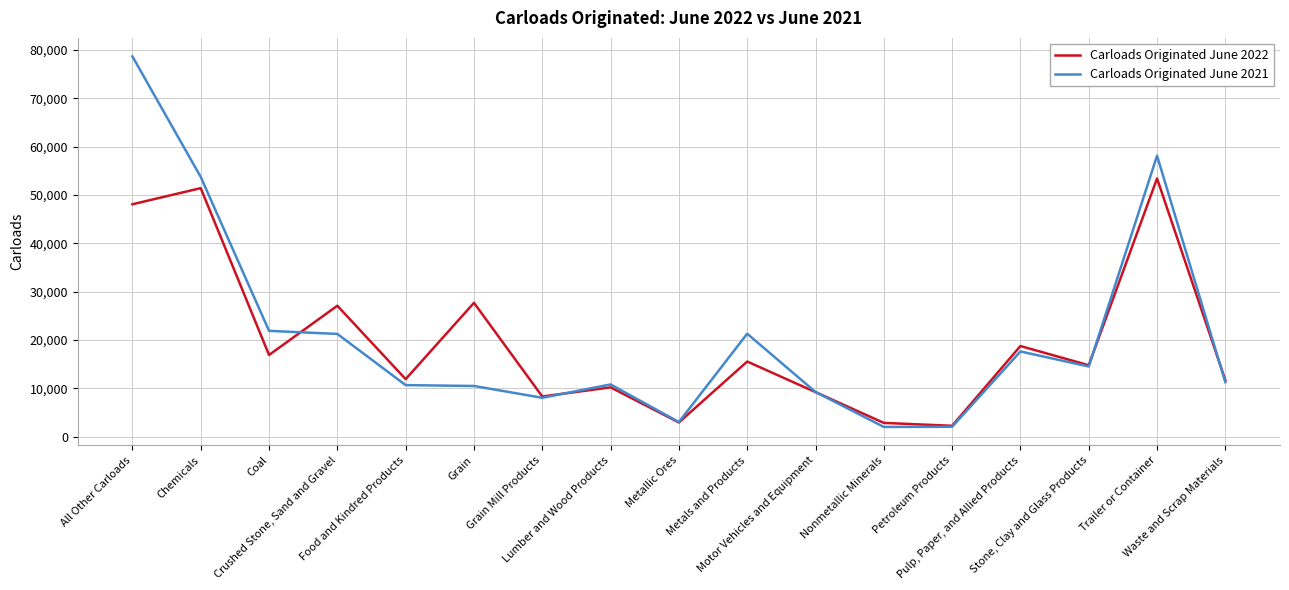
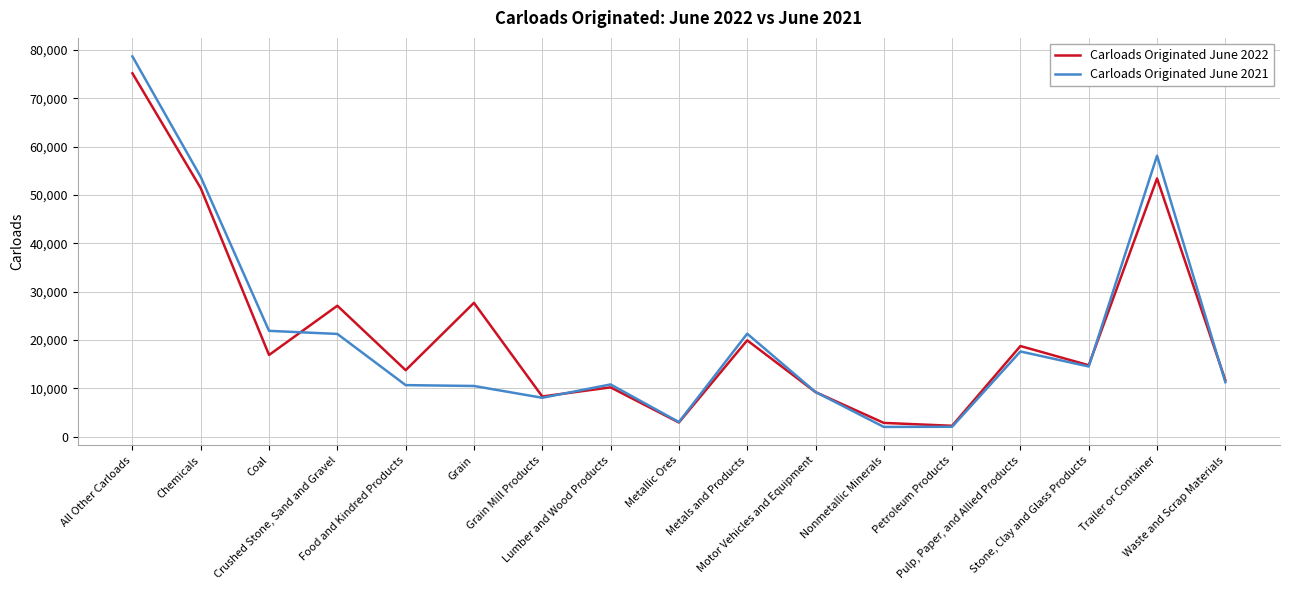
  {
    "Carloads Originated June 2022": {
-     "All Other Carloads": "48,000",
+     "All Other Carloads": "75,000",
      "Chemicals": "51,000",
      "Coal": "17,000",
      "Crushed Stone, Sand and Gravel": "27,000",
-     "Food and Kindred Products": "12,000",
+     "Food and Kindred Products": "14,000",
      "Grain": "28,000",
      "Lumber and Wood Products": "10,000",
-     "Metals and Products": "16,000",
+     "Metals and Products": "20,000",
      "Nonmetallic Minerals": "3,000",
      "Pulp, Paper, and Allied Products": "19,000",
      "Trailer or Container": "53,000"
    },
    "Carloads Originated June 2021": {
      "All Other Carloads": "79,000",
      "Chemicals": "54,000",
      "Coal": "22,000",
      "Crushed Stone, Sand and Gravel": "21,000",
      "Food and Kindred Products": "11,000",
      "Grain": "11,000",
      "Lumber and Wood Products": "11,000",
      "Metals and Products": "21,000",
      "Nonmetallic Minerals": "2,000",
      "Pulp, Paper, and Allied Products": "18,000",
      "Trailer or Container": "58,000"
    }
  }
